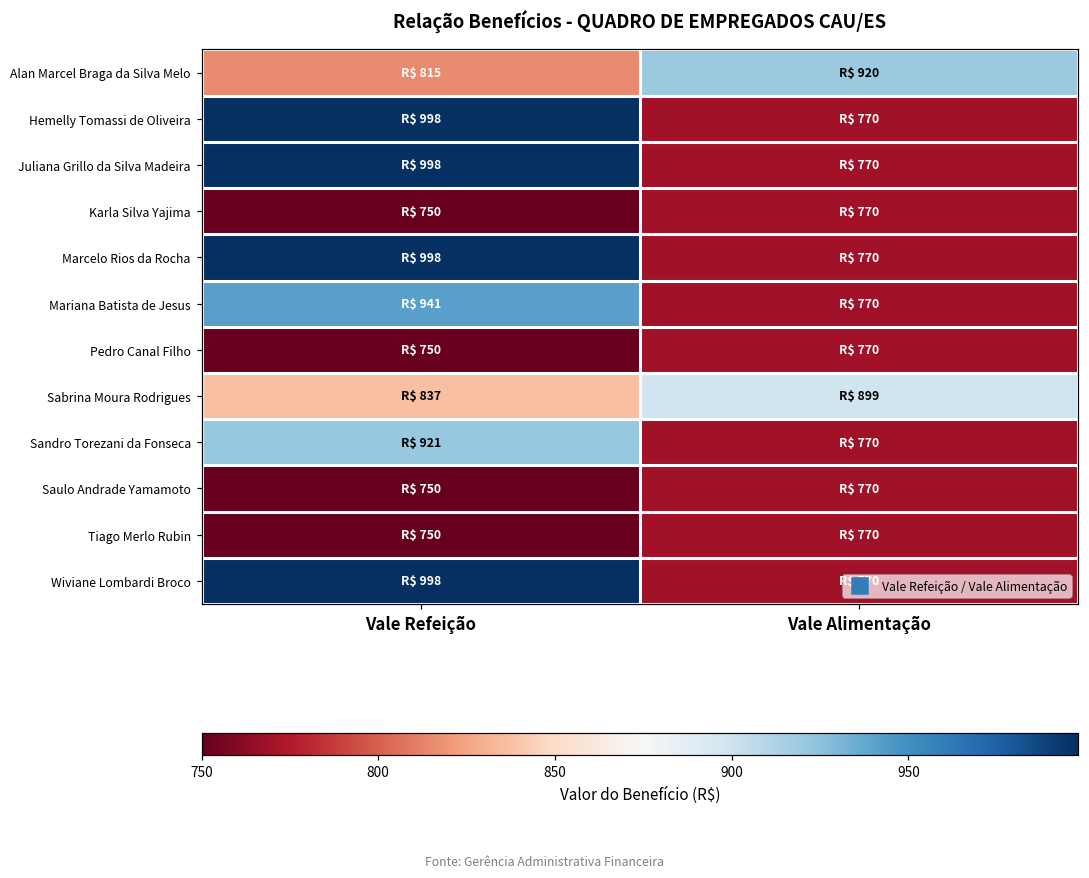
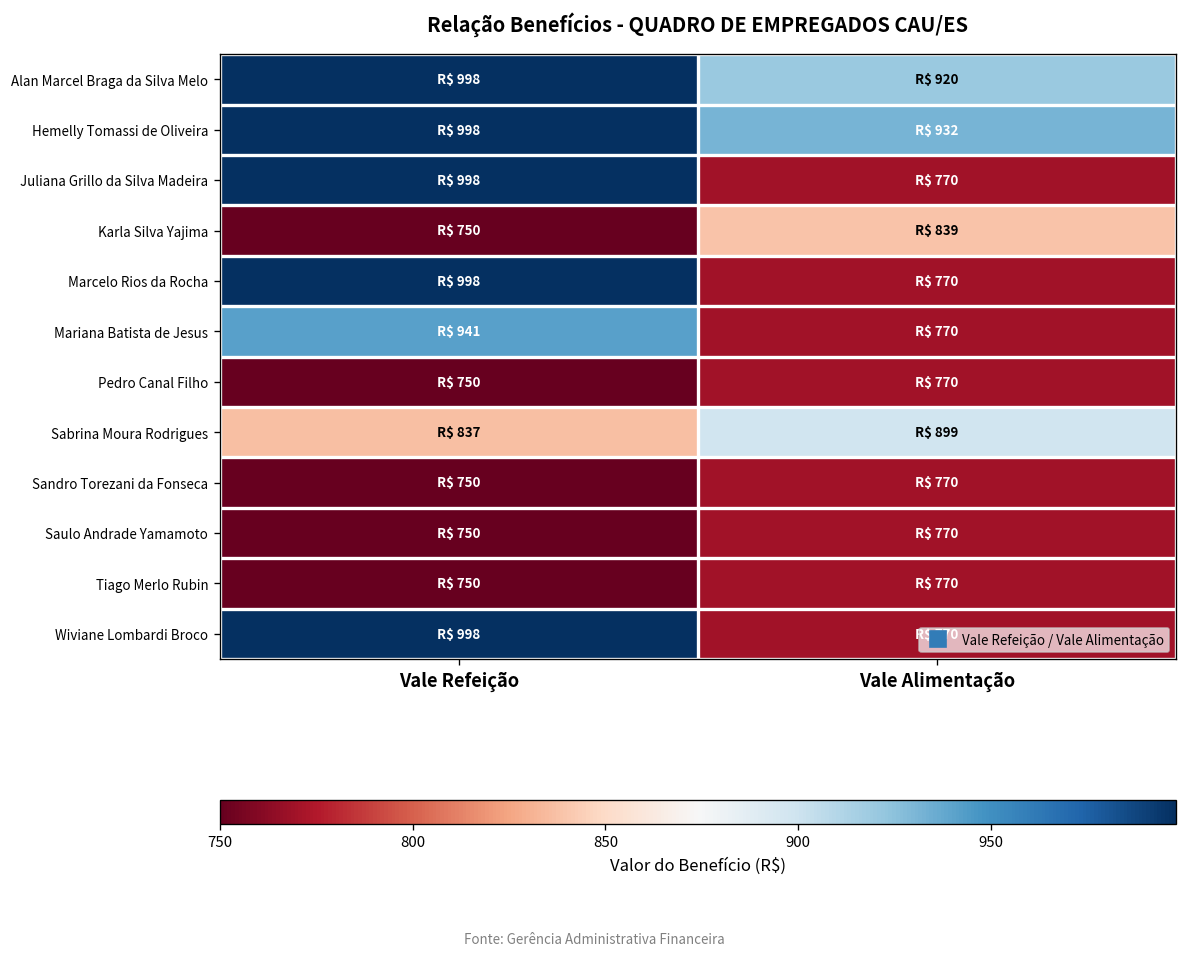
  {
    "Alan Marcel Braga da Silva Melo": {
-     "Vale Refeição": 815,
+     "Vale Refeição": 998,
      "Vale Alimentação": 920
    },
    "Hemelly Tomassi de Oliveira": {
      "Vale Refeição": 998,
-     "Vale Alimentação": 770
+     "Vale Alimentação": 932
    },
    "Juliana Grillo da Silva Madeira": {
      "Vale Refeição": 998,
      "Vale Alimentação": 770
    },
    "Karla Silva Yajima": {
      "Vale Refeição": 750,
-     "Vale Alimentação": 770
+     "Vale Alimentação": 839
    },
    "Marcelo Rios da Rocha": {
      "Vale Refeição": 998,
      "Vale Alimentação": 770
    },
    "Mariana Batista de Jesus": {
      "Vale Refeição": 941,
      "Vale Alimentação": 770
    },
    "Pedro Canal Filho": {
      "Vale Refeição": 750,
      "Vale Alimentação": 770
    },
    "Sabrina Moura Rodrigues": {
      "Vale Refeição": 837,
      "Vale Alimentação": 899
    },
    "Sandro Torezani da Fonseca": {
-     "Vale Refeição": 921,
+     "Vale Refeição": 750,
      "Vale Alimentação": 770
    },
    "Saulo Andrade Yamamoto": {
      "Vale Refeição": 750,
      "Vale Alimentação": 770
    },
    "Tiago Merlo Rubin": {
      "Vale Refeição": 750,
      "Vale Alimentação": 770
    },
    "Wiviane Lombardi Broco": {
      "Vale Refeição": 998
    }
  }
